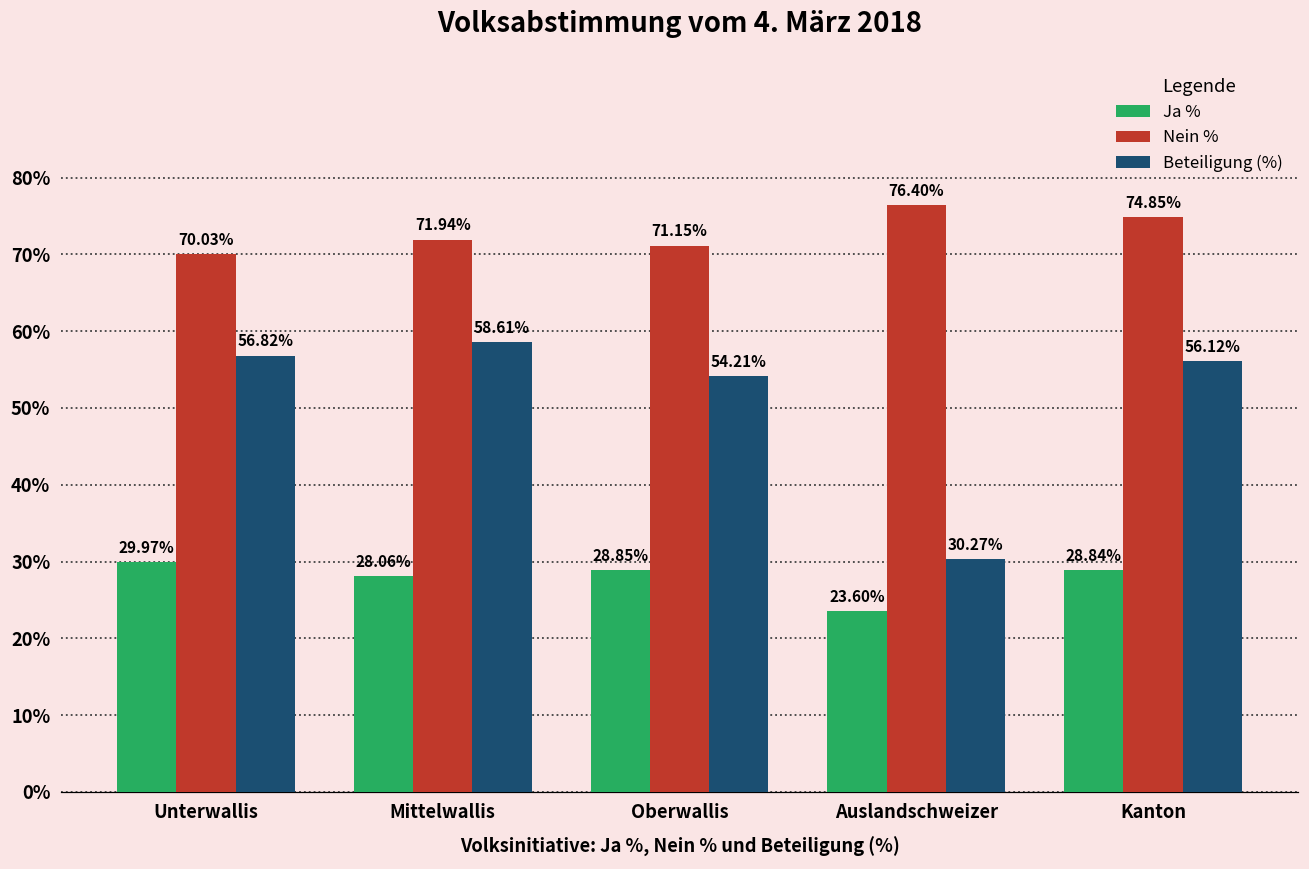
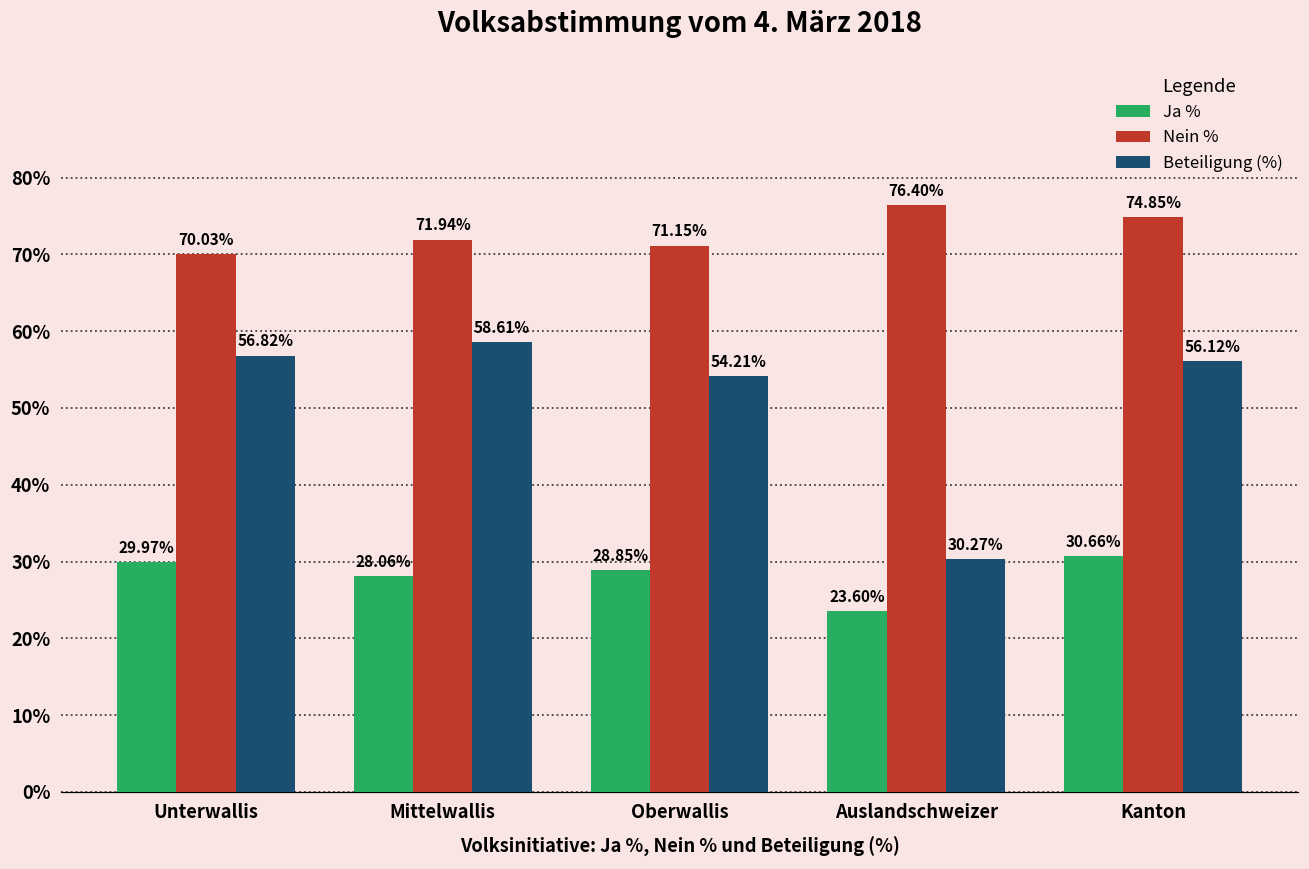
  {
    "Ja %": {
      "Unterwallis": "29.97%",
      "Mittelwallis": "28.06%",
      "Oberwallis": "28.85%",
      "Auslandschweizer": "23.60%",
-     "Kanton": "28.84%"
+     "Kanton": "30.66%"
    },
    "Nein %": {
      "Unterwallis": "70.03%",
      "Mittelwallis": "71.94%",
      "Oberwallis": "71.15%",
      "Auslandschweizer": "76.40%",
      "Kanton": "74.85%"
    },
    "Beteiligung (%)": {
      "Unterwallis": "56.82%",
      "Mittelwallis": "58.61%",
      "Oberwallis": "54.21%",
      "Auslandschweizer": "30.27%",
      "Kanton": "56.12%"
    }
  }
